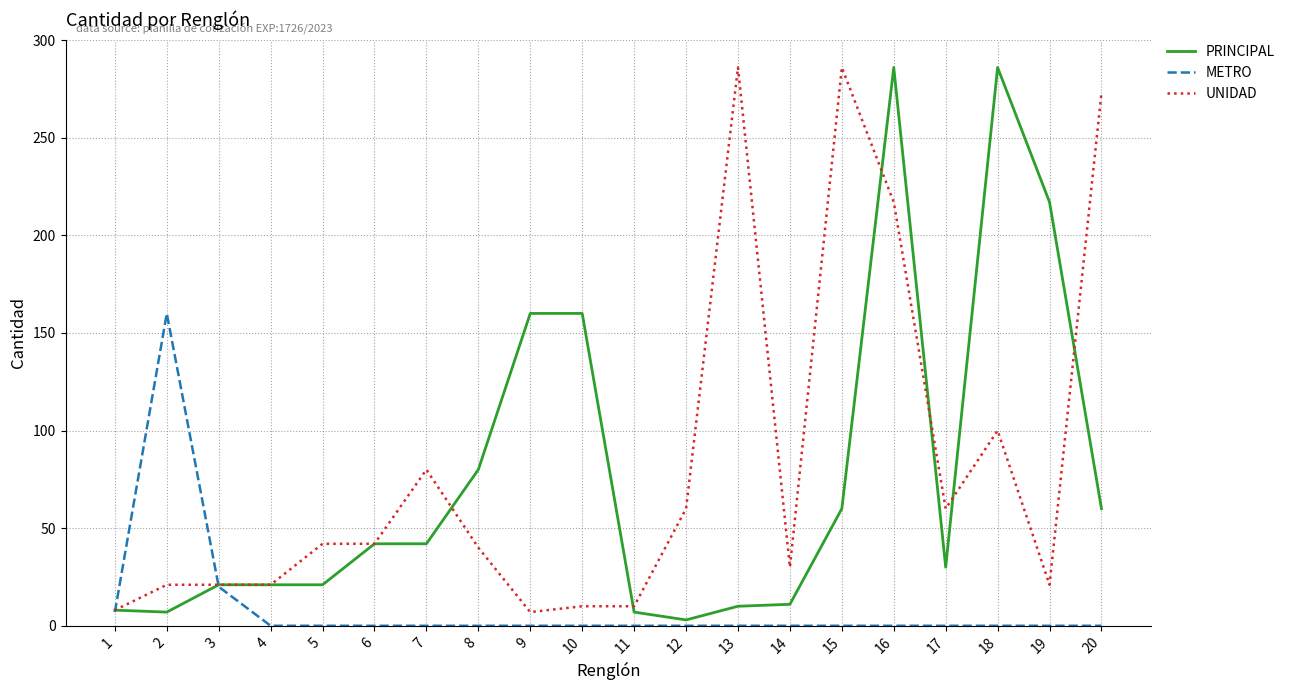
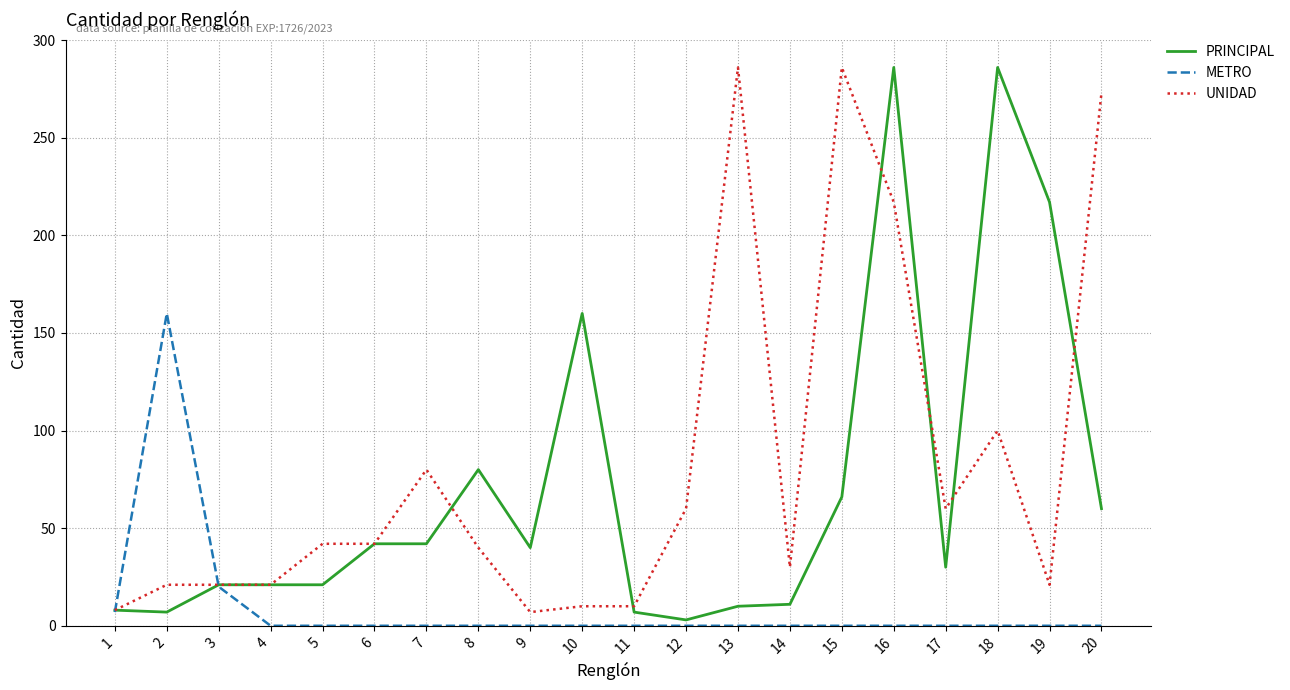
  {
    "PRINCIPAL": {
      "2": 7,
      "5": 21,
      "7": 42,
      "8": 80,
-     "9": 160,
+     "9": 40,
      "10": 160,
      "11": 7,
      "12": 3,
      "13": 10,
      "14": 11,
-     "15": 60,
+     "15": 66,
      "16": 286,
      "17": 30,
      "18": 286,
      "19": 217,
      "20": 60
    },
    "METRO": {
      "2": 160,
      "4": 0,
      "5": 0,
      "6": 0,
      "7": 0,
      "8": 0,
      "9": 0,
      "10": 0,
      "11": 0,
      "12": 0,
      "13": 0,
      "14": 0,
      "15": 0,
      "16": 0,
      "17": 0,
      "18": 0,
      "19": 0,
      "20": 0
    },
    "UNIDAD": {
      "2": 21,
      "5": 42,
      "7": 80,
      "8": 40,
      "9": 7,
      "10": 10,
      "11": 10,
      "12": 60,
      "13": 286,
      "14": 30,
      "15": 286,
      "16": 217,
      "17": 60,
      "18": 100,
      "19": 21,
      "20": 273
    }
  }
